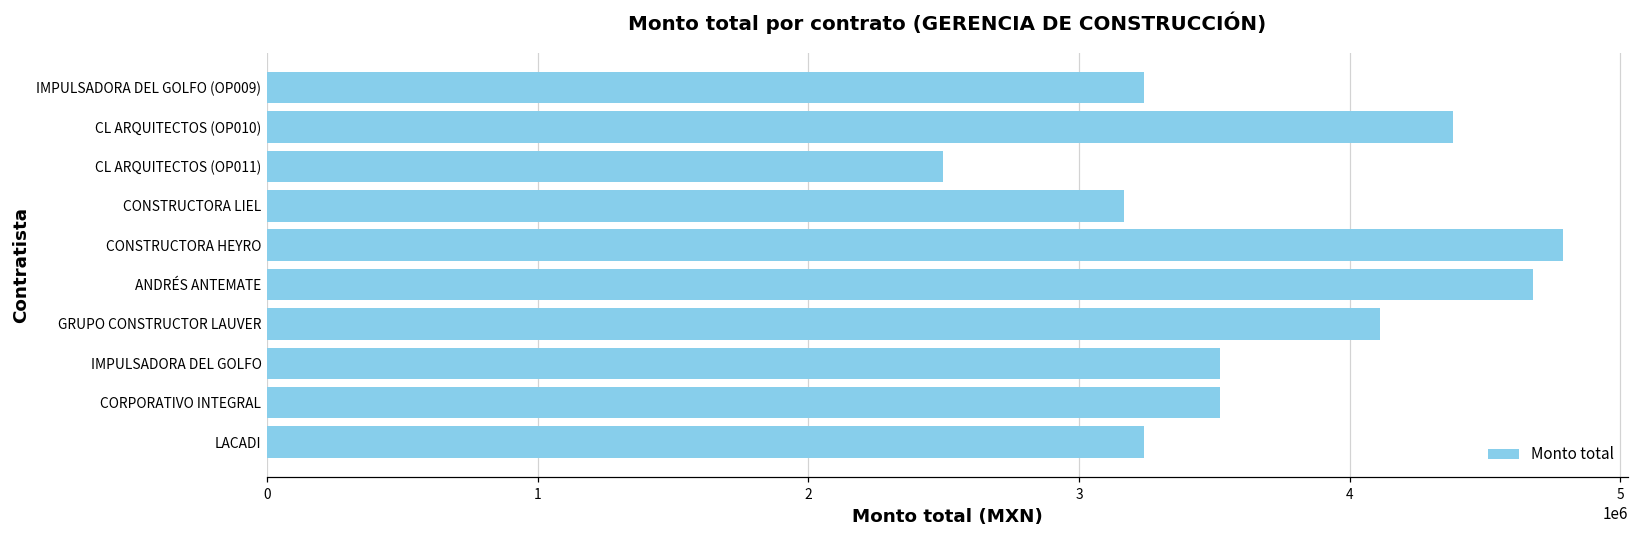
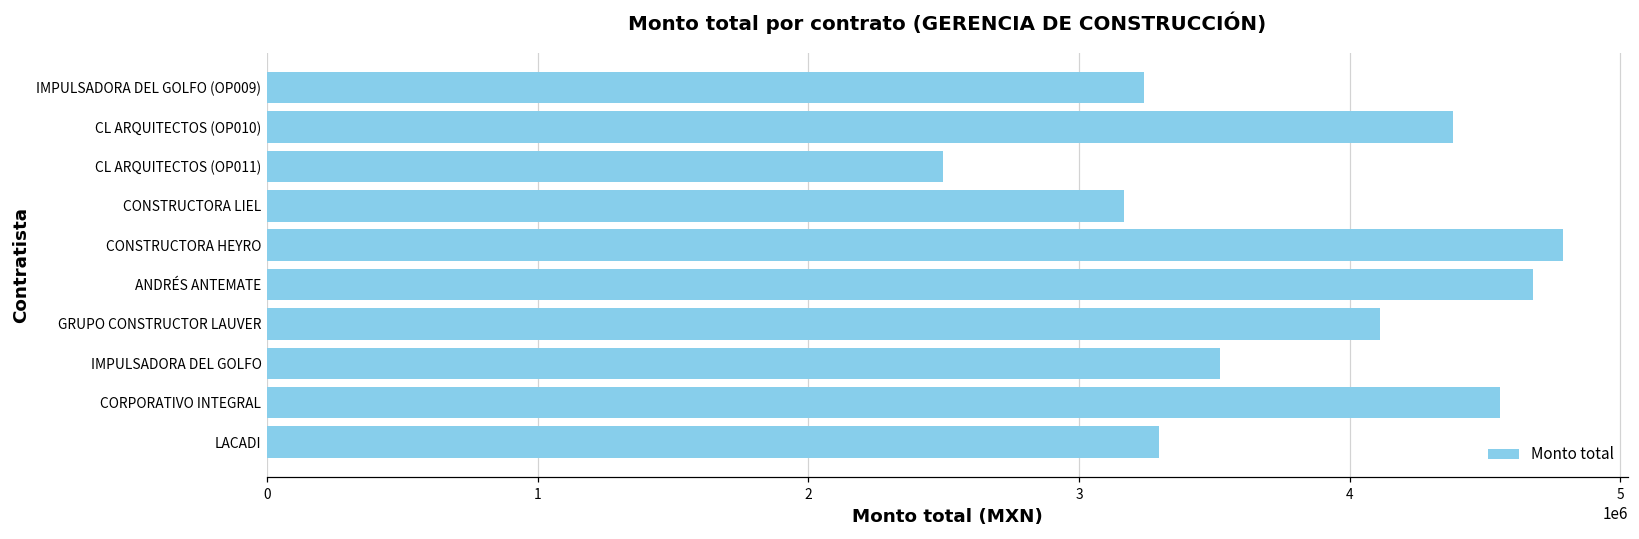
  {
    "IMPULSADORA DEL GOLFO (OP009)": 3240000,
    "CL ARQUITECTOS (OP010)": 4380000,
    "CL ARQUITECTOS (OP011)": 2500000,
    "CONSTRUCTORA LIEL": 3170000,
    "CONSTRUCTORA HEYRO": 4790000,
    "ANDRÉS ANTEMATE": 4680000,
    "GRUPO CONSTRUCTOR LAUVER": 4110000,
    "IMPULSADORA DEL GOLFO": 3520000,
-   "CORPORATIVO INTEGRAL": 3520000,
-   "LACADI": 3240000
+   "CORPORATIVO INTEGRAL": 4560000,
+   "LACADI": 3300000
  }
